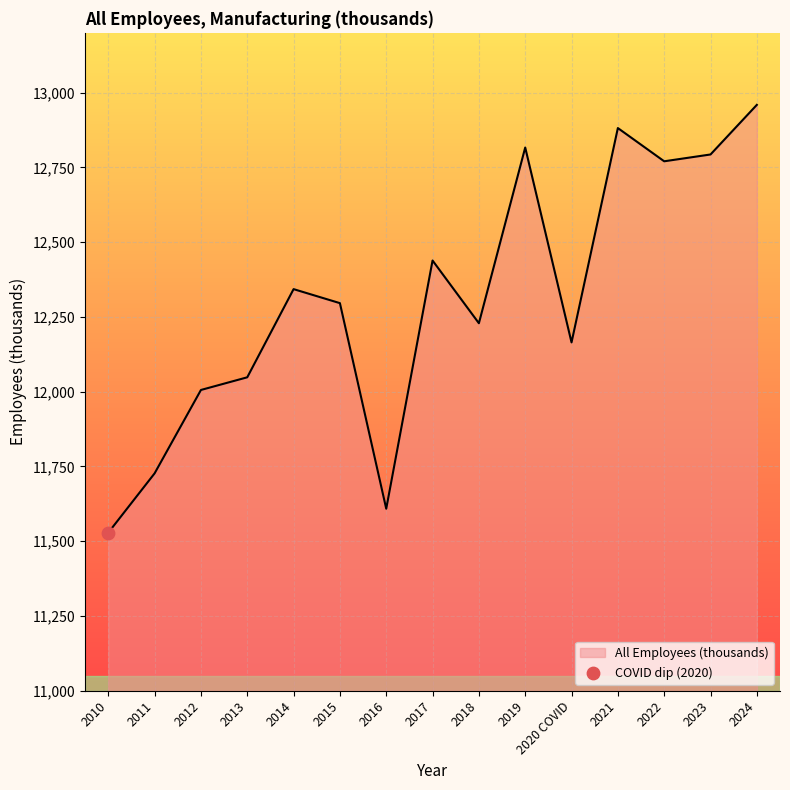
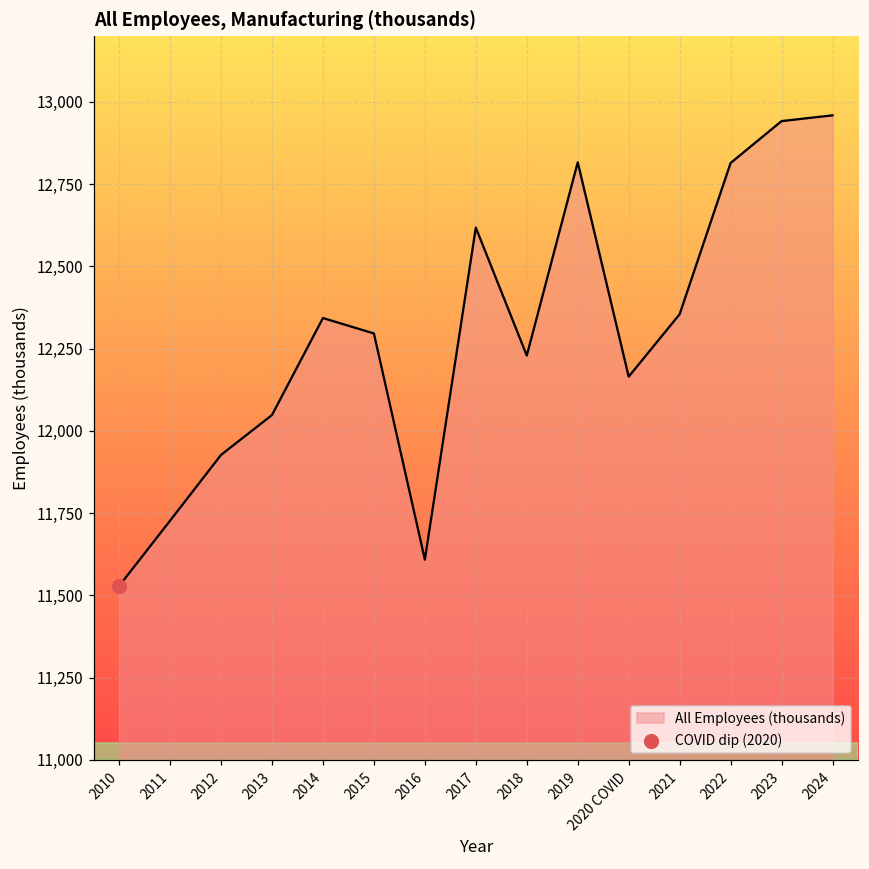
  {
    "All Employees (thousands)": {
      "2011": "11,730",
-     "2012": "12,010",
+     "2012": "11,930",
      "2013": "12,050",
      "2014": "12,340",
      "2015": "12,300",
      "2016": "11,610",
-     "2017": "12,440",
+     "2017": "12,620",
      "2018": "12,230",
      "2019": "12,820",
      "2020 COVID": "12,160",
-     "2021": "12,880",
-     "2022": "12,770",
-     "2023": "12,790",
+     "2021": "12,350",
+     "2022": "12,810",
+     "2023": "12,940",
      "2024": "12,960"
    }
  }
